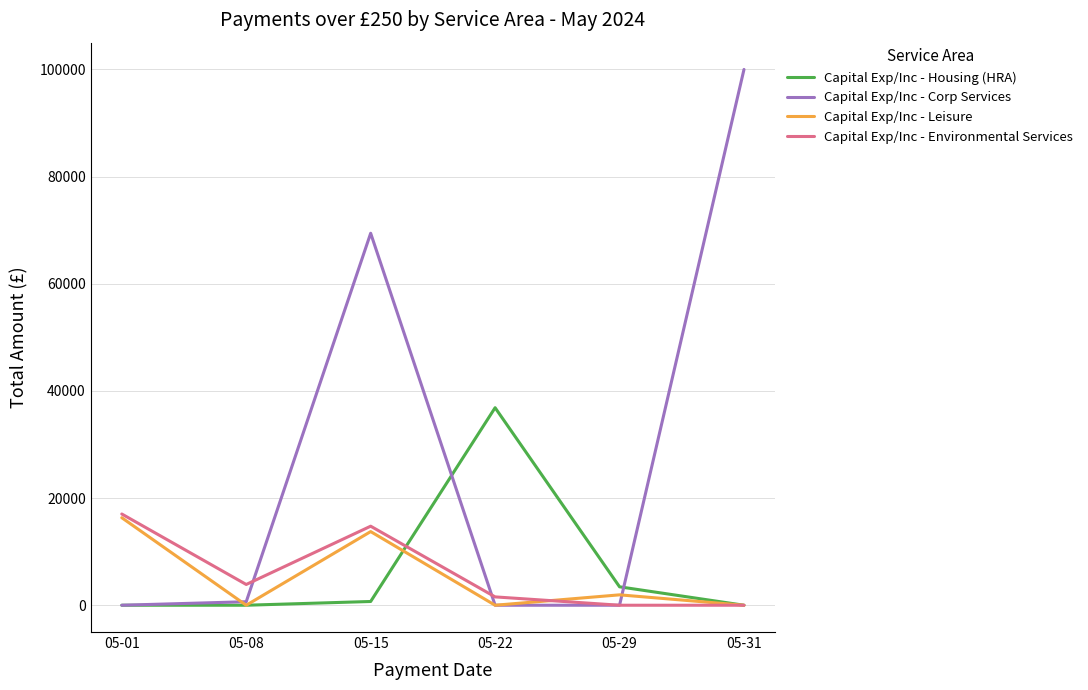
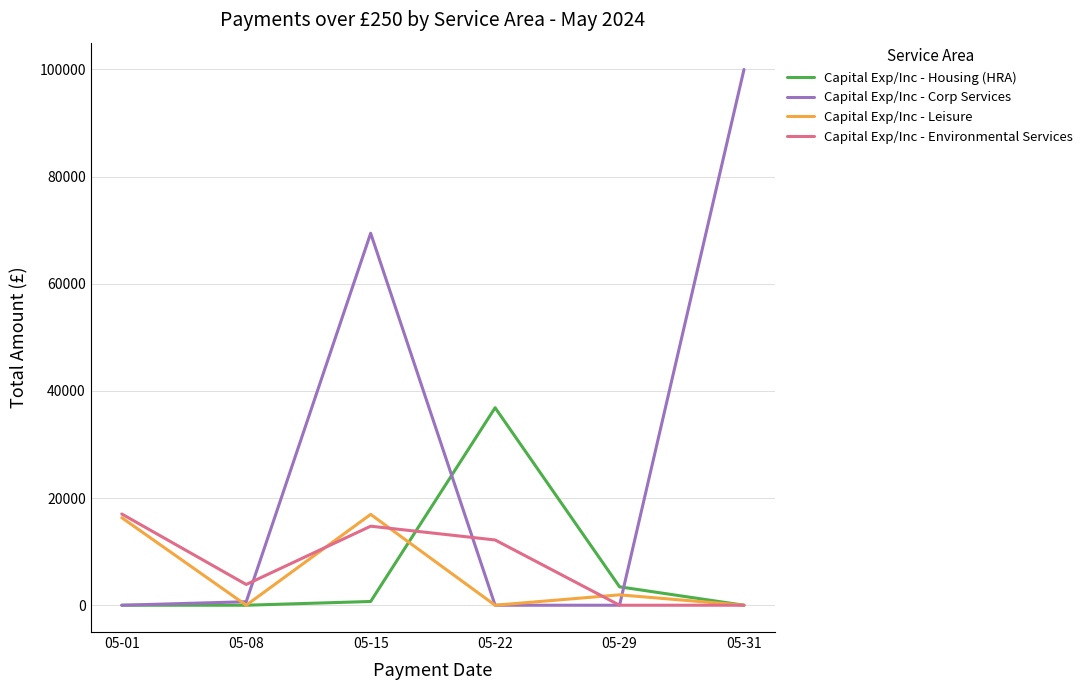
  {
    "Capital Exp/Inc - Housing (HRA)": {
      "05-15": 1000,
      "05-22": 37000,
      "05-29": 3000
    },
    "Capital Exp/Inc - Corp Services": {
      "05-08": 1000,
      "05-15": 69000,
      "05-31": 100000
    },
    "Capital Exp/Inc - Leisure": {
      "05-01": 16000,
-     "05-15": 14000,
+     "05-15": 17000,
      "05-29": 2000
    },
    "Capital Exp/Inc - Environmental Services": {
      "05-01": 17000,
      "05-08": 4000,
      "05-15": 15000,
-     "05-22": 2000
+     "05-22": 12000
    }
  }
